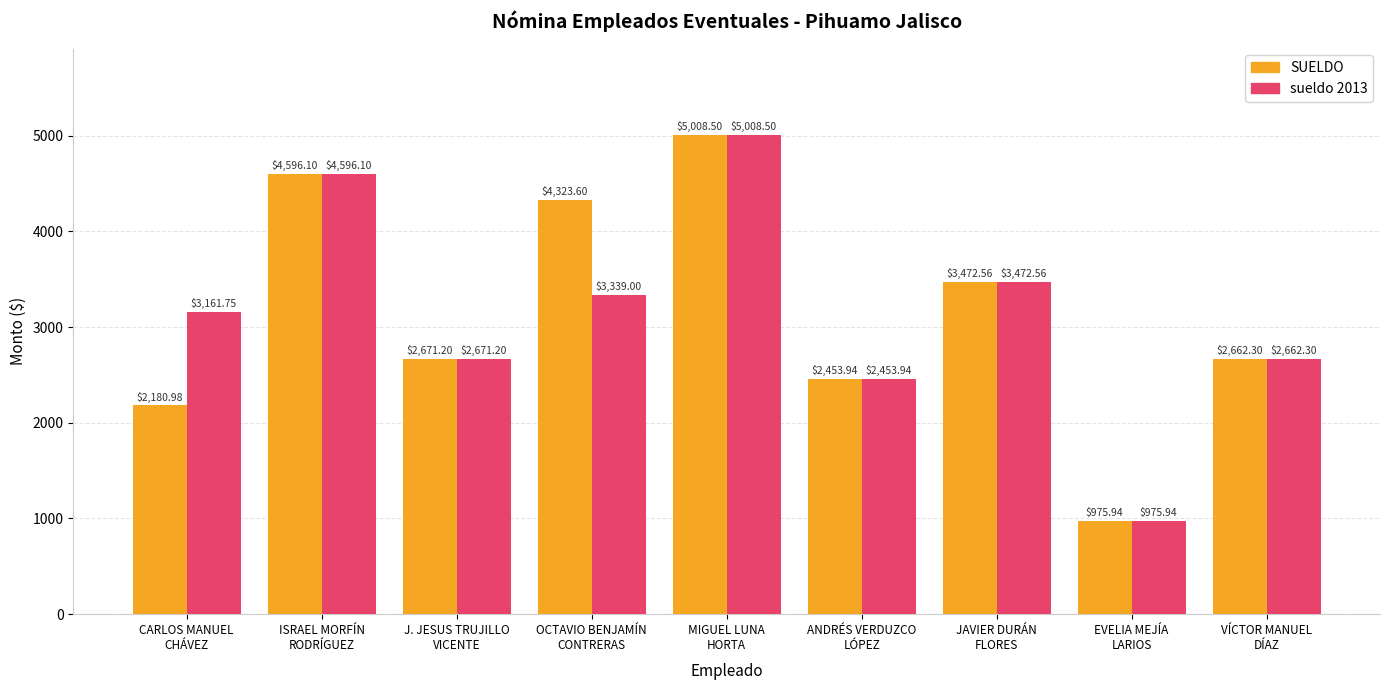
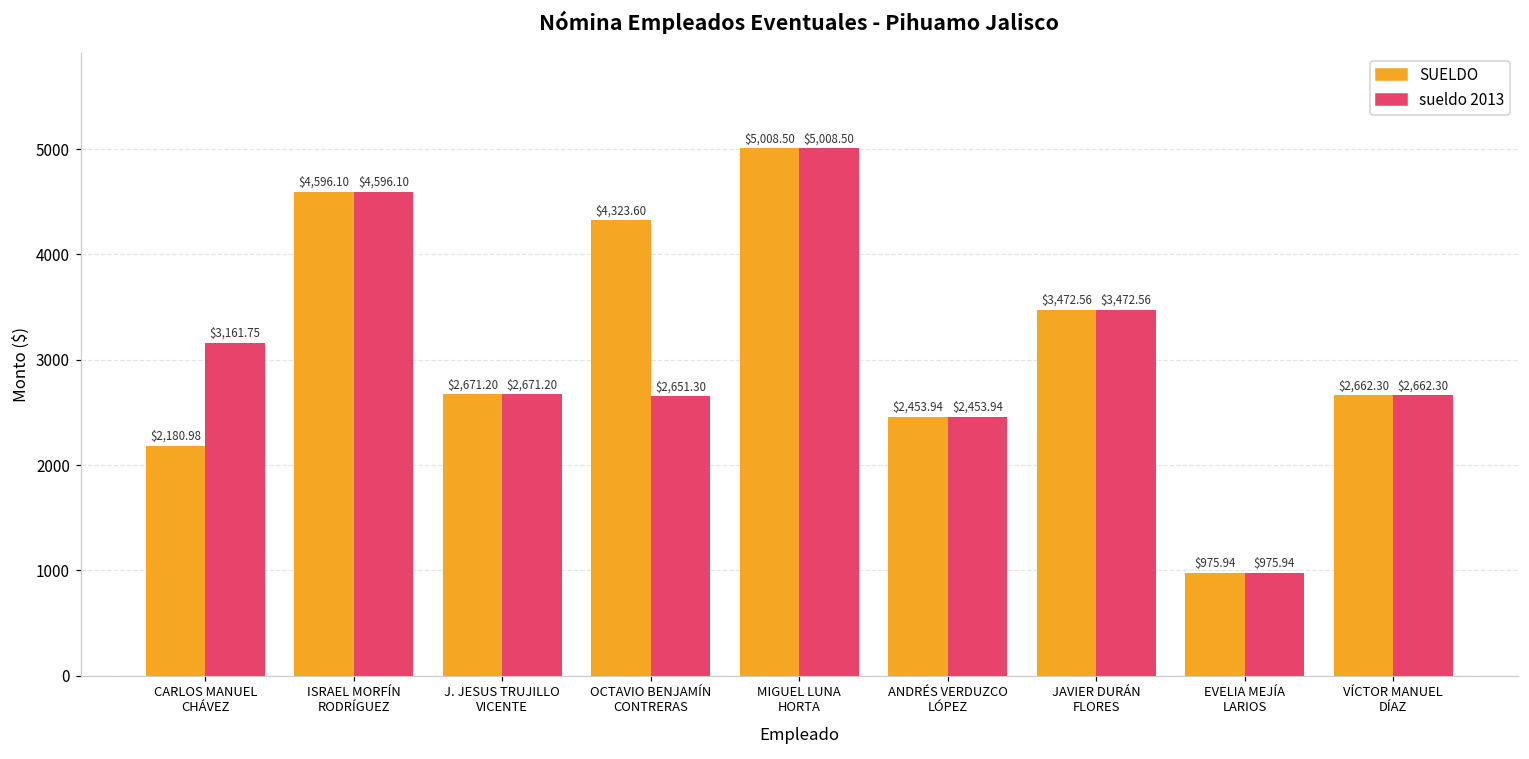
  {
    "SUELDO": {
      "CARLOS MANUEL CHÁVEZ": "$2,180.98",
      "ISRAEL MORFÍN RODRÍGUEZ": "$4,596.10",
      "J. JESUS TRUJILLO VICENTE": "$2,671.20",
      "OCTAVIO BENJAMÍN CONTRERAS": "$4,323.60",
      "MIGUEL LUNA HORTA": "$5,008.50",
      "ANDRÉS VERDUZCO LÓPEZ": "$2,453.94",
      "JAVIER DURÁN FLORES": "$3,472.56",
      "EVELIA MEJÍA LARIOS": "$975.94",
      "VÍCTOR MANUEL DÍAZ": "$2,662.30"
    },
    "sueldo 2013": {
      "CARLOS MANUEL CHÁVEZ": "$3,161.75",
      "ISRAEL MORFÍN RODRÍGUEZ": "$4,596.10",
      "J. JESUS TRUJILLO VICENTE": "$2,671.20",
-     "OCTAVIO BENJAMÍN CONTRERAS": "$3,339.00",
+     "OCTAVIO BENJAMÍN CONTRERAS": "$2,651.30",
      "MIGUEL LUNA HORTA": "$5,008.50",
      "ANDRÉS VERDUZCO LÓPEZ": "$2,453.94",
      "JAVIER DURÁN FLORES": "$3,472.56",
      "EVELIA MEJÍA LARIOS": "$975.94",
      "VÍCTOR MANUEL DÍAZ": "$2,662.30"
    }
  }
